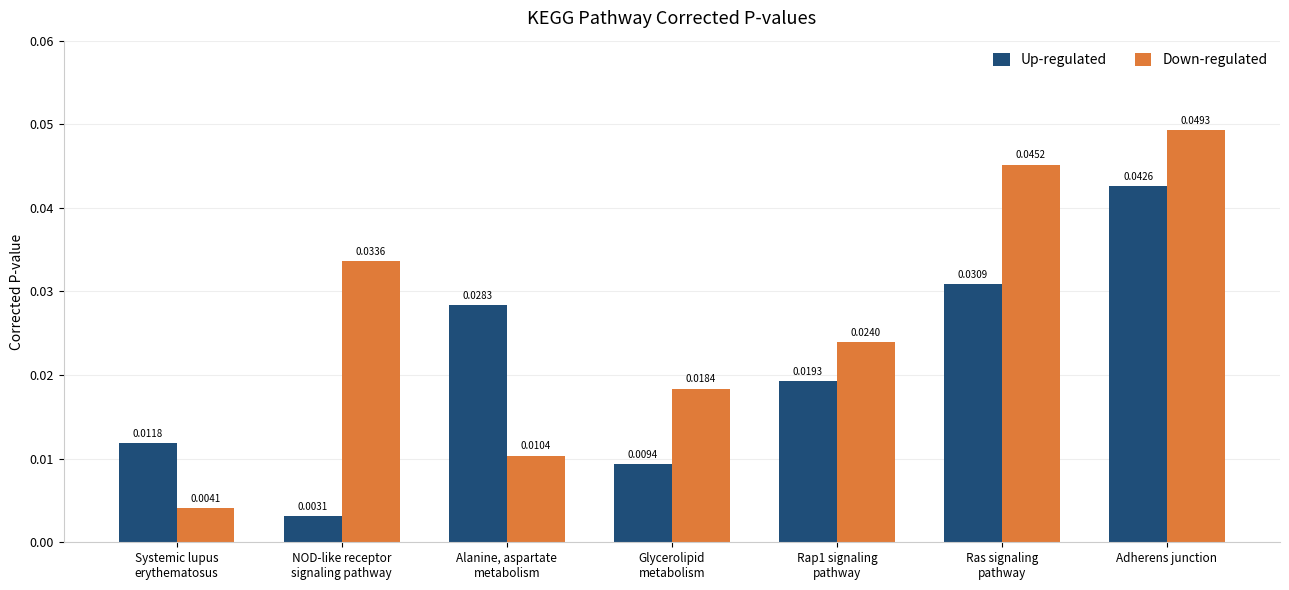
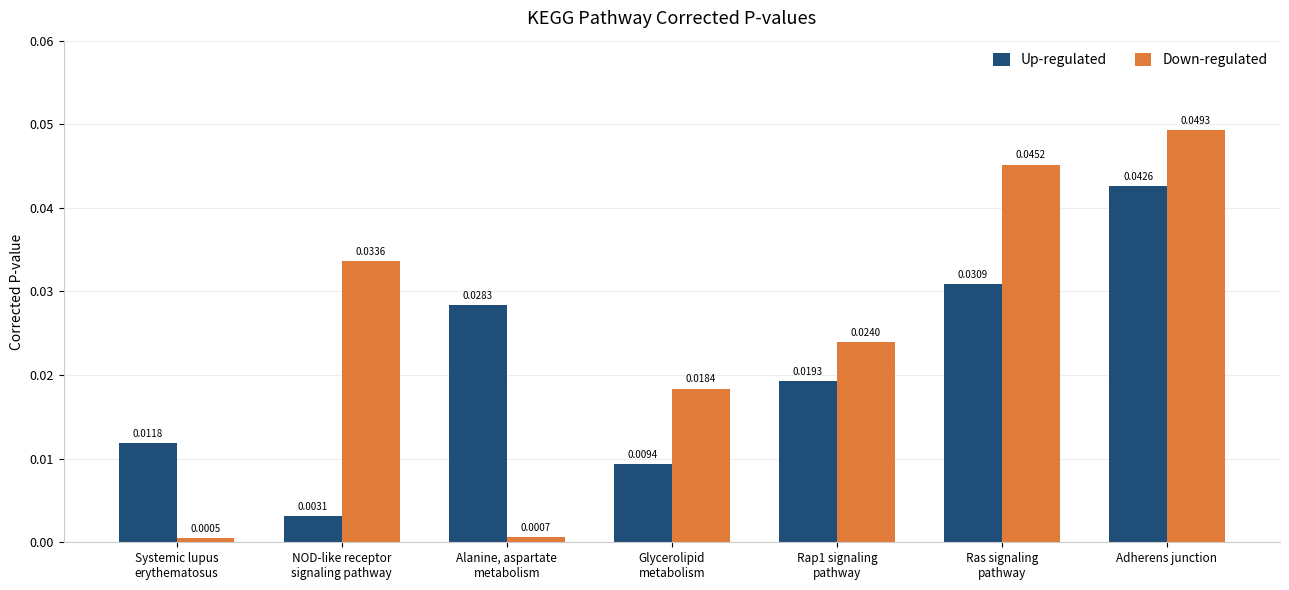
  {
    "Up-regulated": {
      "Systemic lupus erythematosus": 0.0118,
      "NOD-like receptor signaling pathway": 0.0031,
      "Alanine, aspartate metabolism": 0.0283,
      "Glycerolipid metabolism": 0.0094,
      "Rap1 signaling pathway": 0.0193,
      "Ras signaling pathway": 0.0309,
      "Adherens junction": 0.0426
    },
    "Down-regulated": {
-     "Systemic lupus erythematosus": 0.0041,
+     "Systemic lupus erythematosus": 0.0005,
      "NOD-like receptor signaling pathway": 0.0336,
-     "Alanine, aspartate metabolism": 0.0104,
+     "Alanine, aspartate metabolism": 0.0007,
      "Glycerolipid metabolism": 0.0184,
      "Rap1 signaling pathway": 0.0240,
      "Ras signaling pathway": 0.0452,
      "Adherens junction": 0.0493
    }
  }
